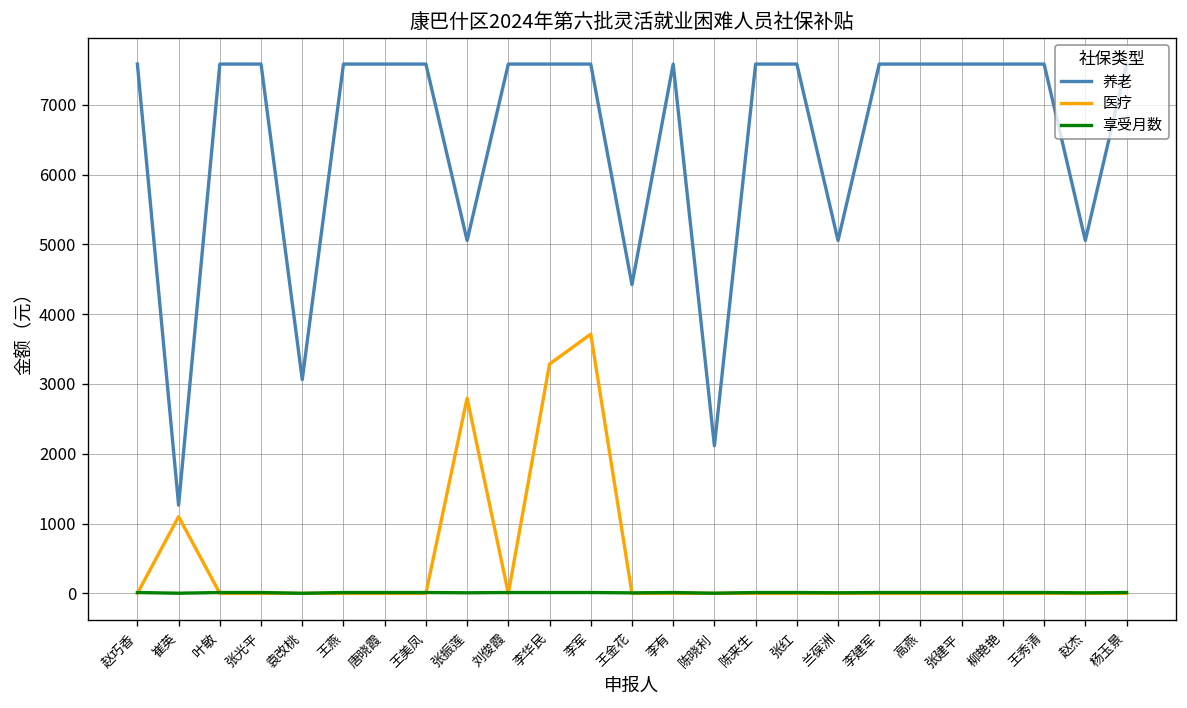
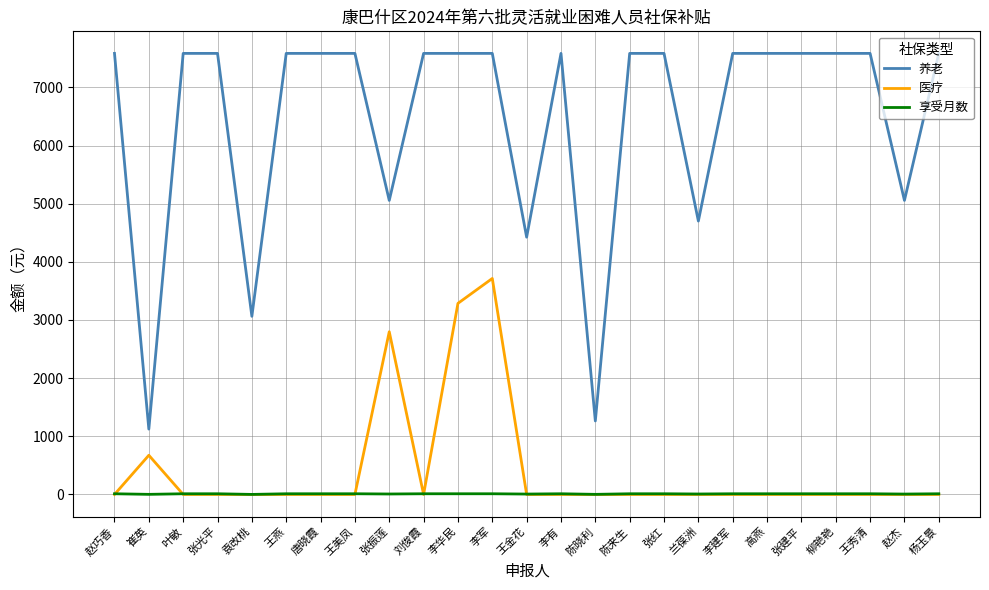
  {
    "养老": {
      "赵巧香": 7600,
-     "崔英": 1300,
+     "崔英": 1100,
      "叶敏": 7600,
      "张光平": 7600,
      "袁改桃": 3100,
      "王燕": 7600,
      "唐晓霞": 7600,
      "王美凤": 7600,
      "张振莲": 5100,
      "刘俊霞": 7600,
      "李华民": 7600,
      "李军": 7600,
      "王金花": 4400,
      "李有": 7600,
-     "陈晓利": 2100,
+     "陈晓利": 1300,
      "陈来生": 7600,
      "张红": 7600,
-     "兰葆洲": 5100,
+     "兰葆洲": 4700,
      "李建军": 7600,
      "高燕": 7600,
      "张建平": 7600,
      "柳艳艳": 7600,
      "王秀清": 7600,
      "赵杰": 5100
    },
    "医疗": {
-     "崔英": 1100,
+     "崔英": 700,
      "张振莲": 2800,
      "李华民": 3300,
      "李军": 3700
    },
    "享受月数": {
      "崔英": 0,
      "张振莲": 0,
      "李华民": 0,
      "李军": 0
    }
  }
